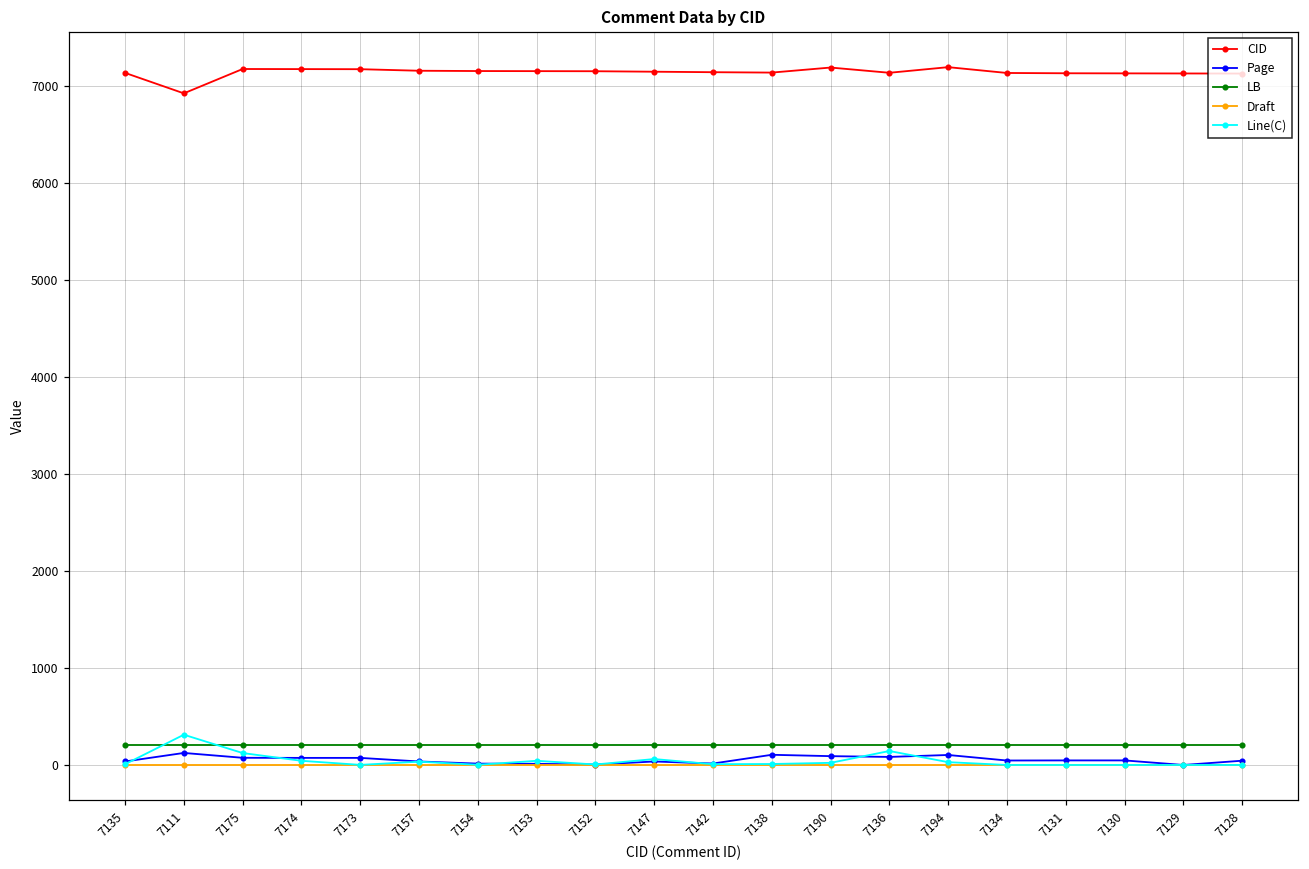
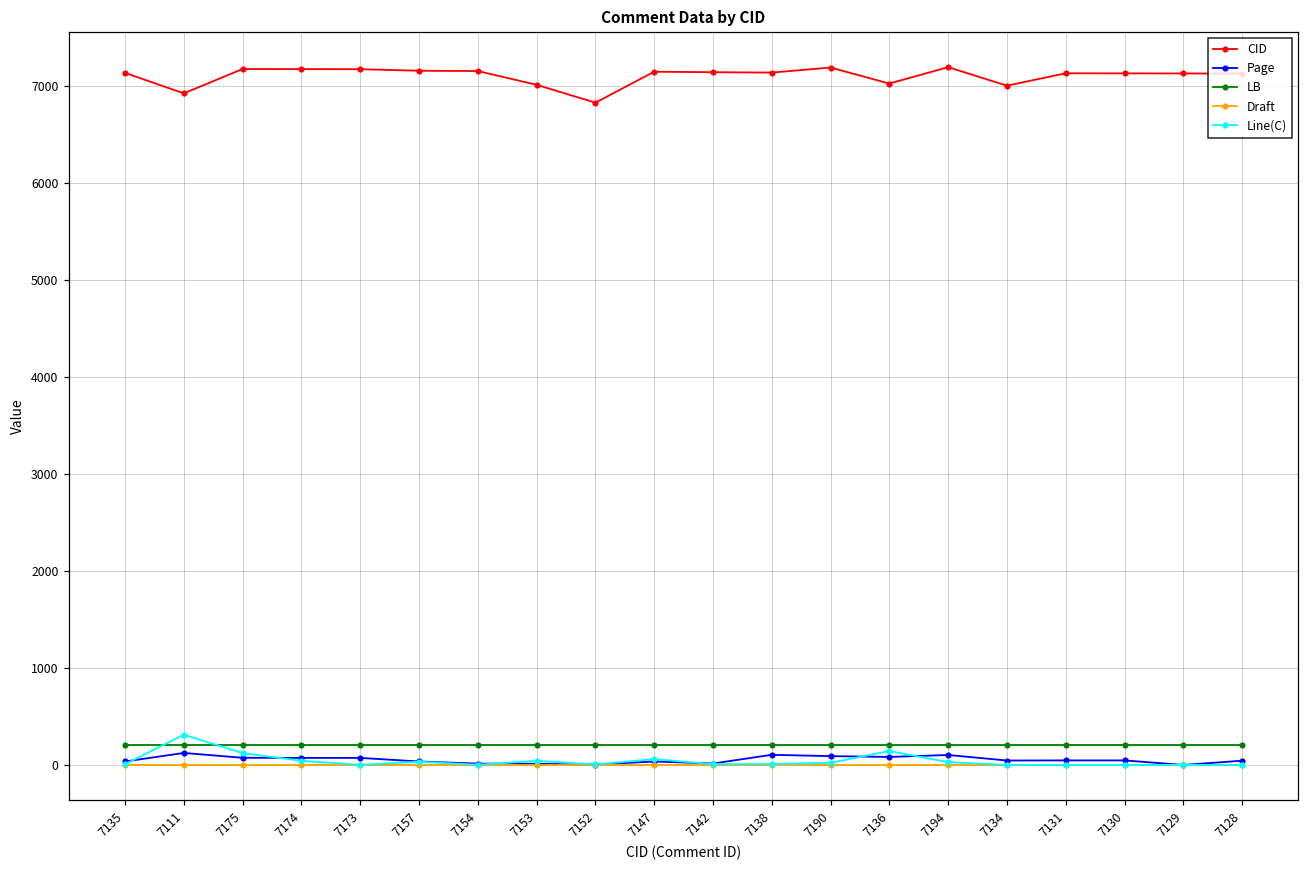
  {
    "CID": {
      "7135": 7100,
      "7111": 6900,
      "7175": 7200,
      "7174": 7200,
      "7173": 7200,
      "7157": 7200,
      "7154": 7200,
-     "7153": 7200,
-     "7152": 7200,
+     "7153": 7000,
+     "7152": 6800,
      "7147": 7100,
      "7142": 7100,
      "7138": 7100,
      "7190": 7200,
-     "7136": 7100,
+     "7136": 7000,
      "7194": 7200,
-     "7134": 7100,
+     "7134": 7000,
      "7131": 7100,
      "7130": 7100,
      "7129": 7100
    },
    "Page": {
      "7111": 100,
      "7175": 100,
      "7174": 100,
      "7173": 100,
      "7138": 100,
      "7190": 100,
      "7136": 100,
      "7194": 100,
      "7134": 0,
      "7131": 0,
      "7130": 0,
      "7128": 0
    },
    "LB": {
      "7135": 200,
      "7111": 200,
      "7175": 200,
      "7174": 200,
      "7173": 200,
      "7157": 200,
      "7154": 200,
      "7153": 200,
      "7152": 200,
      "7147": 200,
      "7142": 200,
      "7138": 200,
      "7190": 200,
      "7136": 200,
      "7194": 200,
      "7134": 200,
      "7131": 200,
      "7130": 200,
      "7129": 200,
      "7128": 200
    },
    "Draft": {
      "7111": 0,
      "7175": 0,
      "7174": 0,
      "7157": 0,
      "7147": 0,
      "7136": 0
    },
    "Line(C)": {
      "7111": 300,
      "7175": 100,
      "7174": 0,
      "7153": 0,
      "7136": 100
    }
  }
